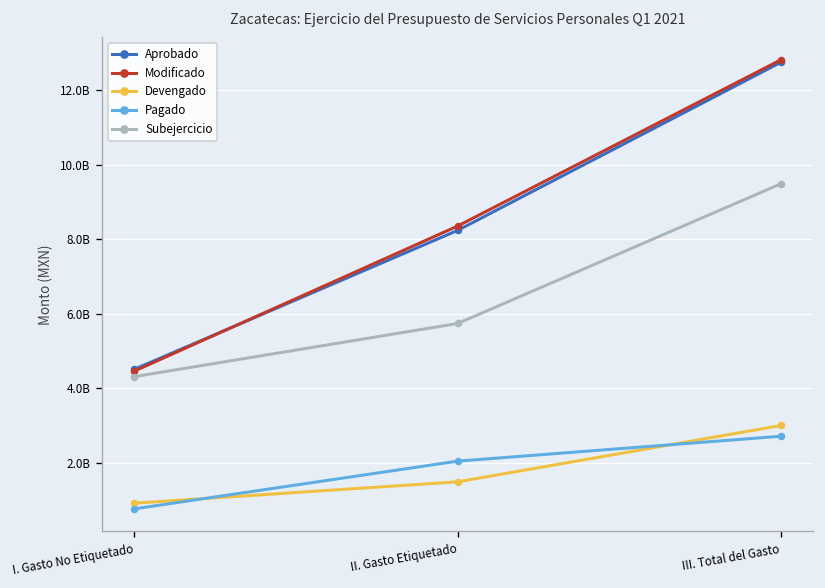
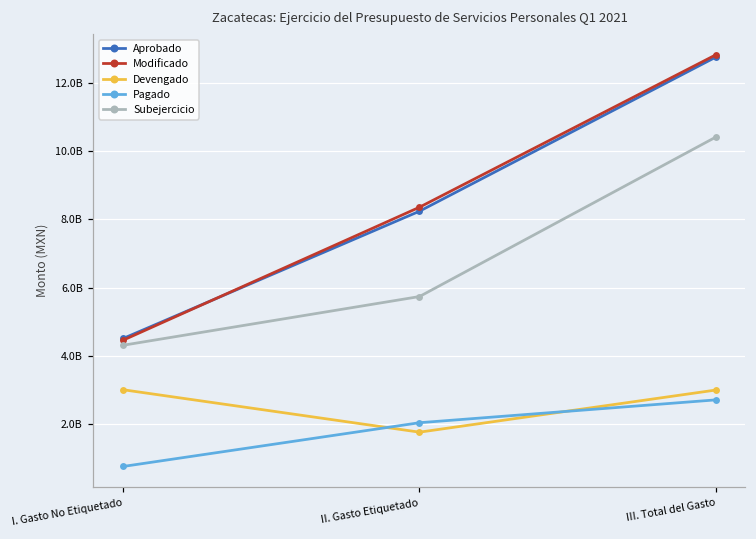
  {
    "Aprobado": {
      "II. Gasto Etiquetado": 8200000000
    },
    "Modificado": {
      "II. Gasto Etiquetado": 8400000000
    },
    "Devengado": {
-     "I. Gasto No Etiquetado": 900000000,
-     "II. Gasto Etiquetado": 1500000000,
+     "I. Gasto No Etiquetado": 3000000000,
+     "II. Gasto Etiquetado": 1800000000,
      "III. Total del Gasto": 3000000000
    },
    "Pagado": {
      "I. Gasto No Etiquetado": 800000000,
      "II. Gasto Etiquetado": 2000000000,
      "III. Total del Gasto": 2700000000
    },
    "Subejercicio": {
      "I. Gasto No Etiquetado": 4300000000,
      "II. Gasto Etiquetado": 5700000000,
-     "III. Total del Gasto": 9500000000
+     "III. Total del Gasto": 10400000000
    }
  }
